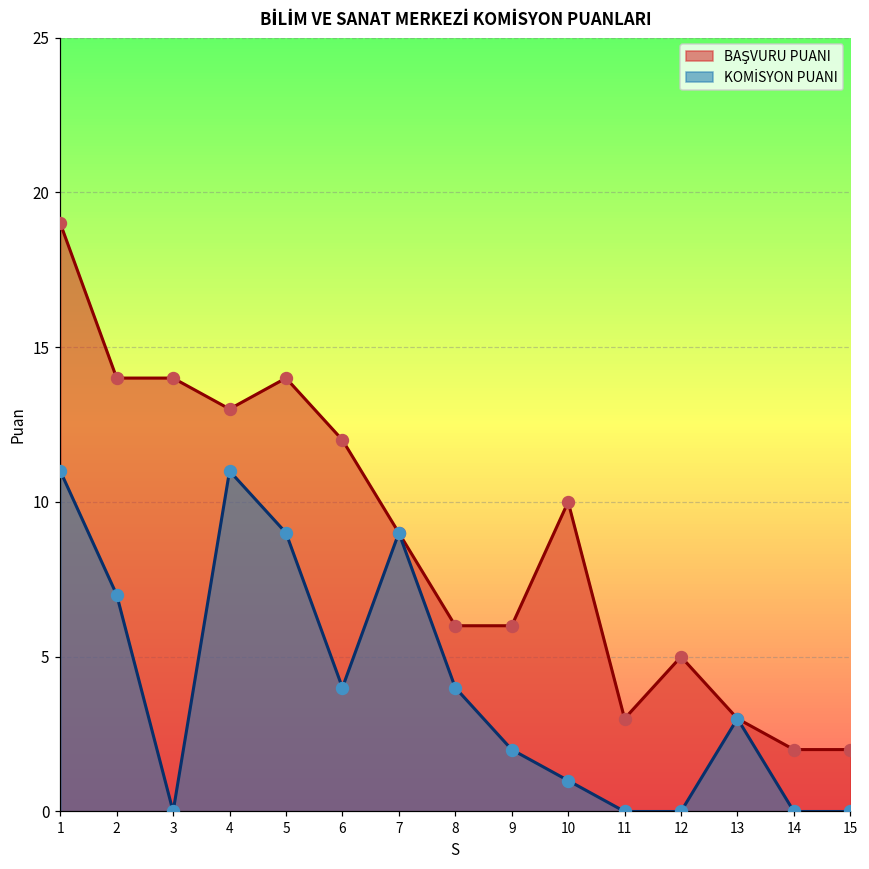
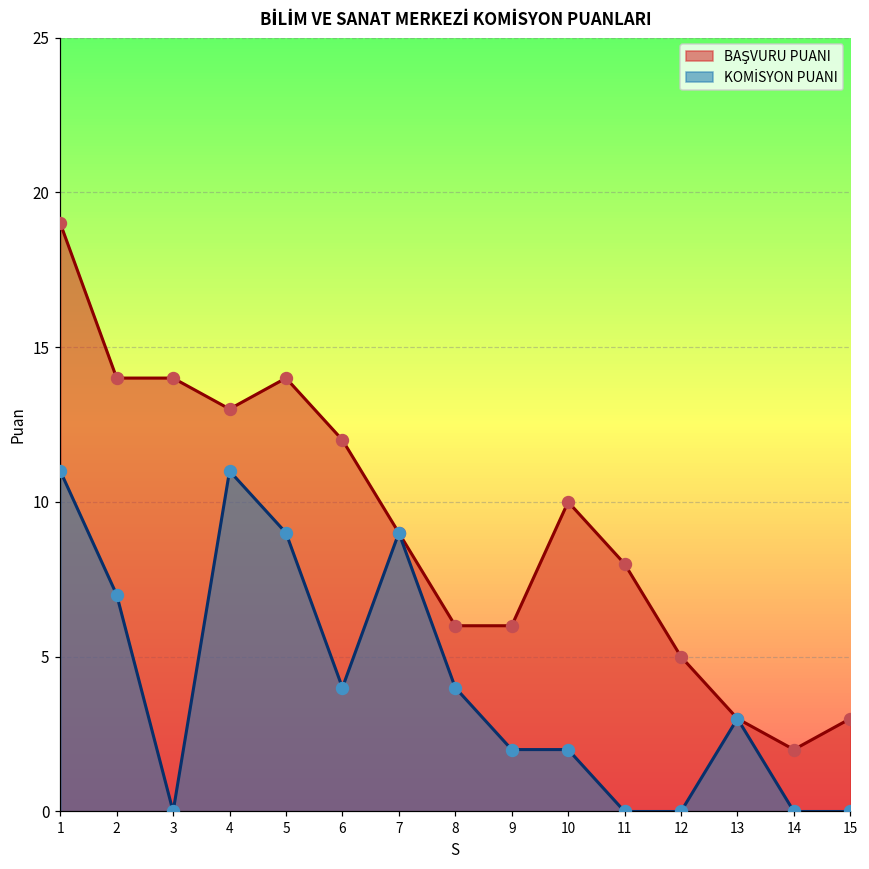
  {
    "BAŞVURU PUANI": {
      "1": 19,
      "2": 14,
      "3": 14,
      "4": 13,
      "5": 14,
      "6": 12,
      "8": 6,
      "9": 6,
      "10": 10,
-     "11": 3,
+     "11": 8,
      "12": 5,
      "14": 2,
-     "15": 2
+     "15": 3
    },
    "KOMİSYON PUANI": {
      "1": 11,
      "2": 7,
      "3": 0,
      "4": 11,
      "5": 9,
      "6": 4,
      "8": 4,
      "9": 2,
-     "10": 1,
+     "10": 2,
      "11": 0,
      "12": 0,
      "14": 0,
      "15": 0
    }
  }
